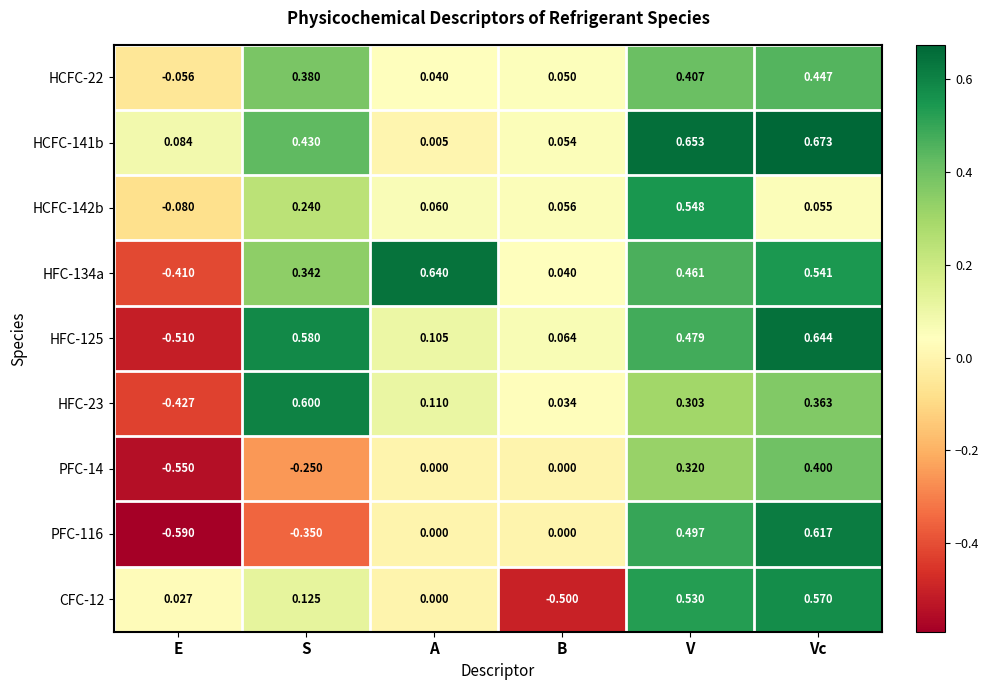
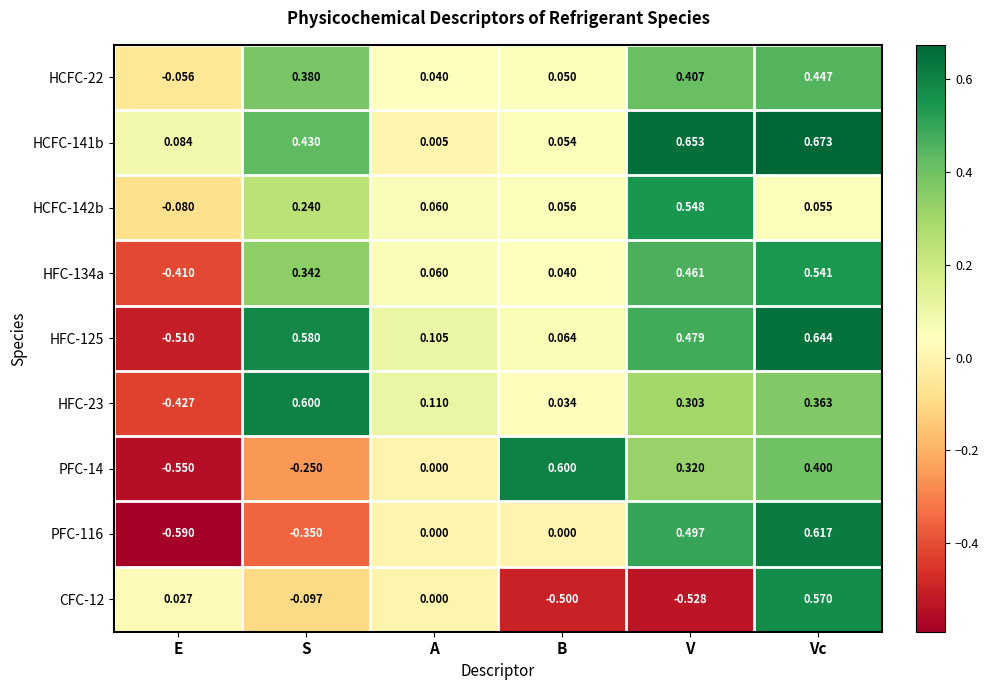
  {
    "HCFC-22": {
      "E": -0.056,
      "S": 0.380,
      "A": 0.040,
      "B": 0.050,
      "V": 0.407,
      "Vc": 0.447
    },
    "HCFC-141b": {
      "E": 0.084,
      "S": 0.430,
      "A": 0.005,
      "B": 0.054,
      "V": 0.653,
      "Vc": 0.673
    },
    "HCFC-142b": {
      "E": -0.080,
      "S": 0.240,
      "A": 0.060,
      "B": 0.056,
      "V": 0.548,
      "Vc": 0.055
    },
    "HFC-134a": {
      "E": -0.410,
      "S": 0.342,
-     "A": 0.640,
+     "A": 0.060,
      "B": 0.040,
      "V": 0.461,
      "Vc": 0.541
    },
    "HFC-125": {
      "E": -0.510,
      "S": 0.580,
      "A": 0.105,
      "B": 0.064,
      "V": 0.479,
      "Vc": 0.644
    },
    "HFC-23": {
      "E": -0.427,
      "S": 0.600,
      "A": 0.110,
      "B": 0.034,
      "V": 0.303,
      "Vc": 0.363
    },
    "PFC-14": {
      "E": -0.550,
      "S": -0.250,
      "A": 0.000,
-     "B": 0.000,
+     "B": 0.600,
      "V": 0.320,
      "Vc": 0.400
    },
    "PFC-116": {
      "E": -0.590,
      "S": -0.350,
      "A": 0.000,
      "B": 0.000,
      "V": 0.497,
      "Vc": 0.617
    },
    "CFC-12": {
      "E": 0.027,
-     "S": 0.125,
+     "S": -0.097,
      "A": 0.000,
      "B": -0.500,
-     "V": 0.530,
+     "V": -0.528,
      "Vc": 0.570
    }
  }
